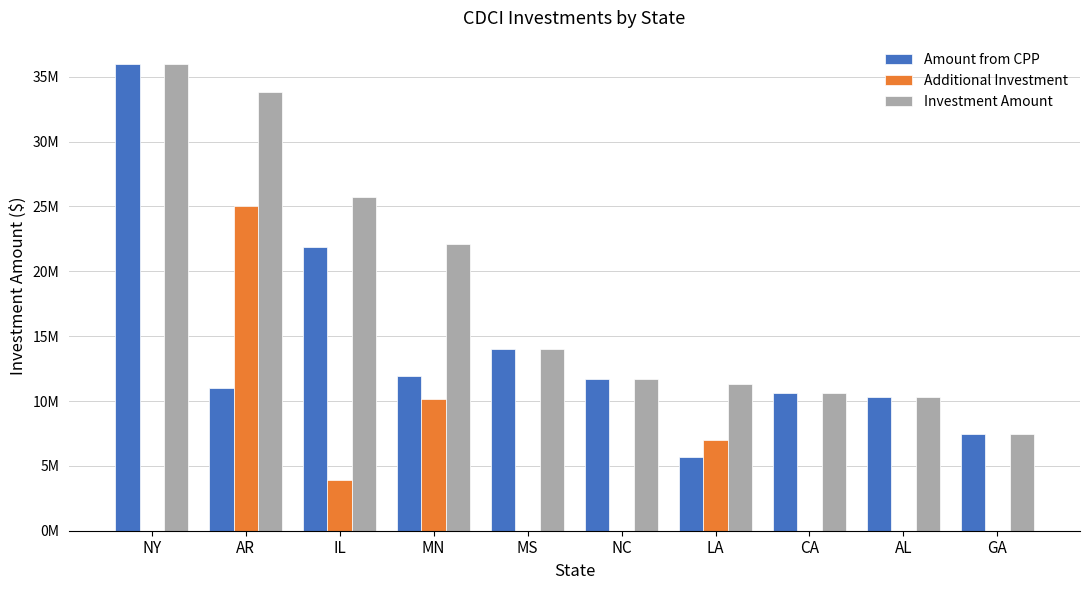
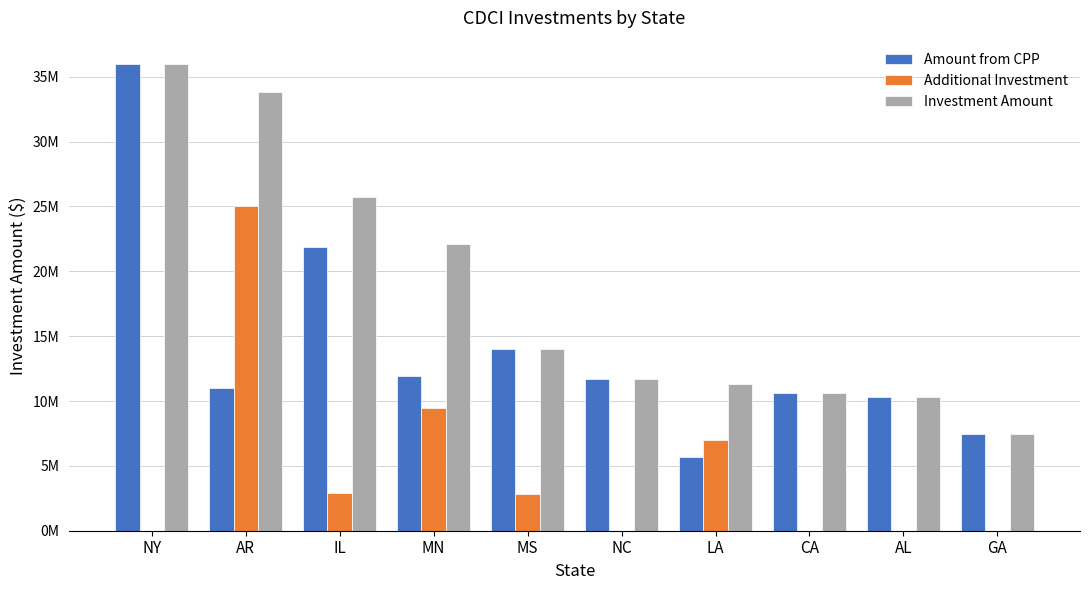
  {
    "Amount from CPP": {
      "NY": 36000000,
      "AR": 11000000,
      "IL": 21900000,
      "MN": 11900000,
      "MS": 14000000,
      "NC": 11700000,
      "LA": 5600000,
      "CA": 10600000,
      "AL": 10300000,
      "GA": 7500000
    },
    "Additional Investment": {
      "NY": 0,
      "AR": 25000000,
-     "IL": 3900000,
-     "MN": 10200000,
-     "MS": 0,
+     "IL": 2900000,
+     "MN": 9500000,
+     "MS": 2800000,
      "NC": 0,
      "LA": 7000000,
      "CA": 0,
      "AL": 0,
      "GA": 0
    },
    "Investment Amount": {
      "NY": 36000000,
      "AR": 33800000,
      "IL": 25700000,
      "MN": 22100000,
      "MS": 14000000,
      "NC": 11700000,
      "LA": 11300000,
      "CA": 10600000,
      "AL": 10300000,
      "GA": 7500000
    }
  }
